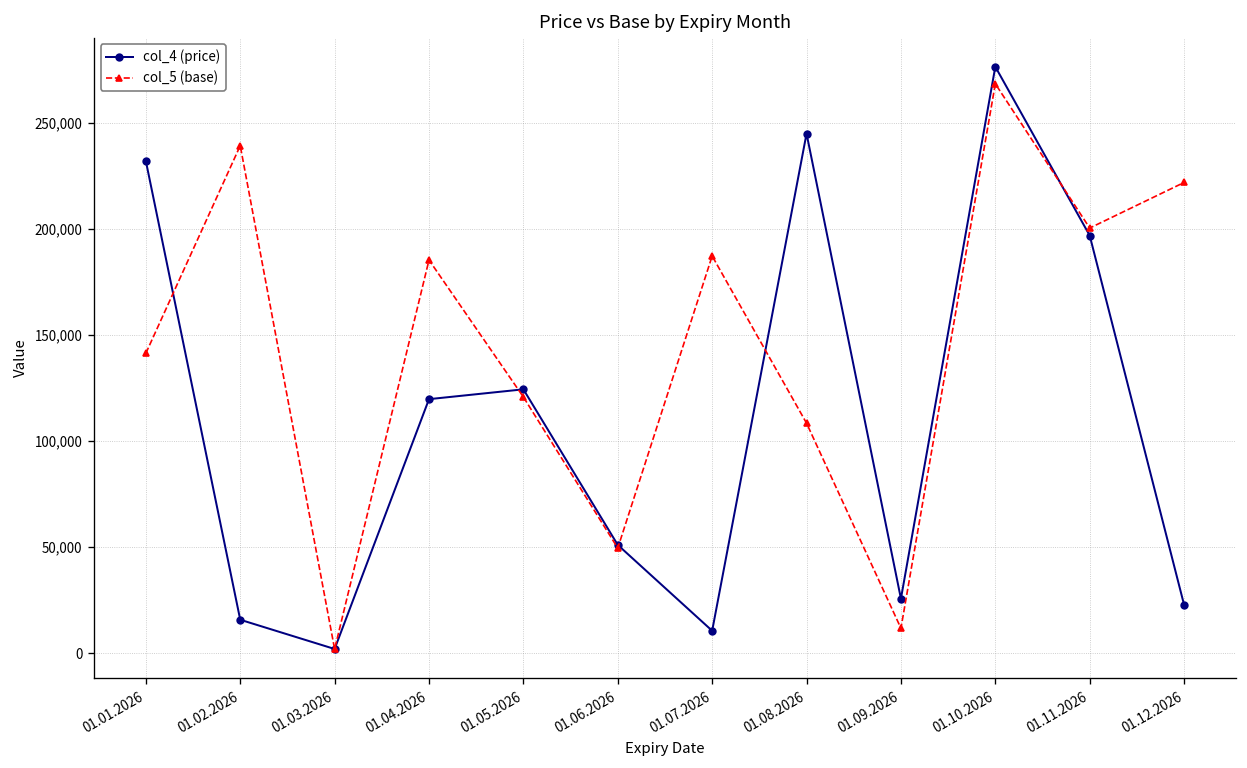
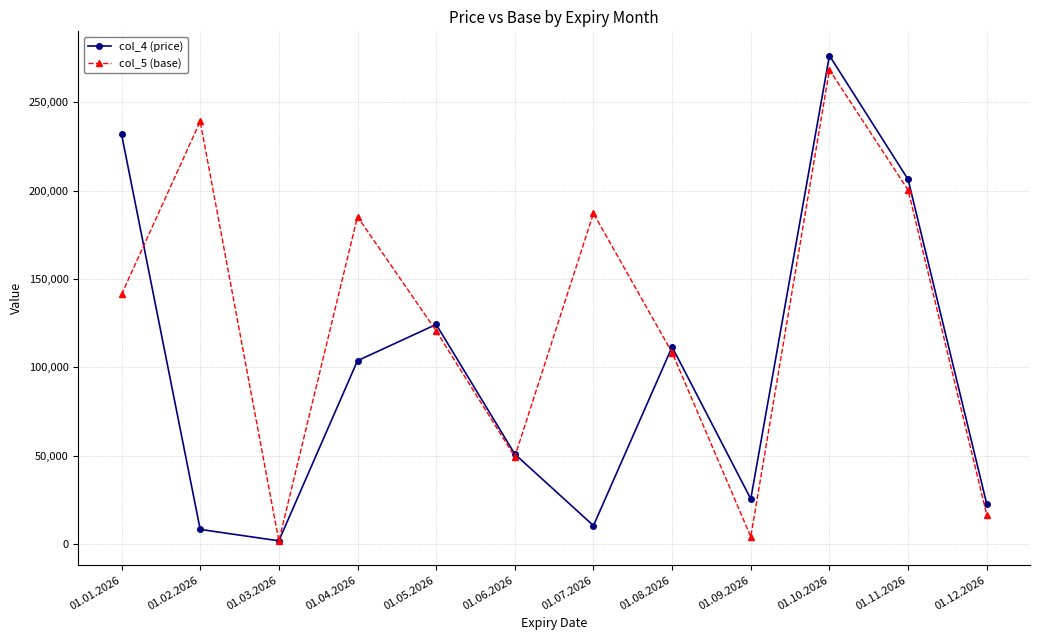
  {
    "col_4 (price)": {
      "01.01.2026": "232,000",
-     "01.02.2026": "16,000",
-     "01.04.2026": "120,000",
+     "01.02.2026": "8,000",
+     "01.04.2026": "104,000",
      "01.05.2026": "124,000",
      "01.06.2026": "51,000",
      "01.07.2026": "11,000",
-     "01.08.2026": "245,000",
+     "01.08.2026": "112,000",
      "01.09.2026": "26,000",
      "01.10.2026": "276,000",
-     "01.11.2026": "197,000",
+     "01.11.2026": "206,000",
      "01.12.2026": "23,000"
    },
    "col_5 (base)": {
      "01.01.2026": "141,000",
      "01.02.2026": "239,000",
      "01.04.2026": "185,000",
      "01.05.2026": "121,000",
      "01.06.2026": "49,000",
      "01.07.2026": "187,000",
      "01.08.2026": "108,000",
-     "01.09.2026": "12,000",
+     "01.09.2026": "4,000",
      "01.10.2026": "268,000",
      "01.11.2026": "200,000",
-     "01.12.2026": "222,000"
+     "01.12.2026": "17,000"
    }
  }
